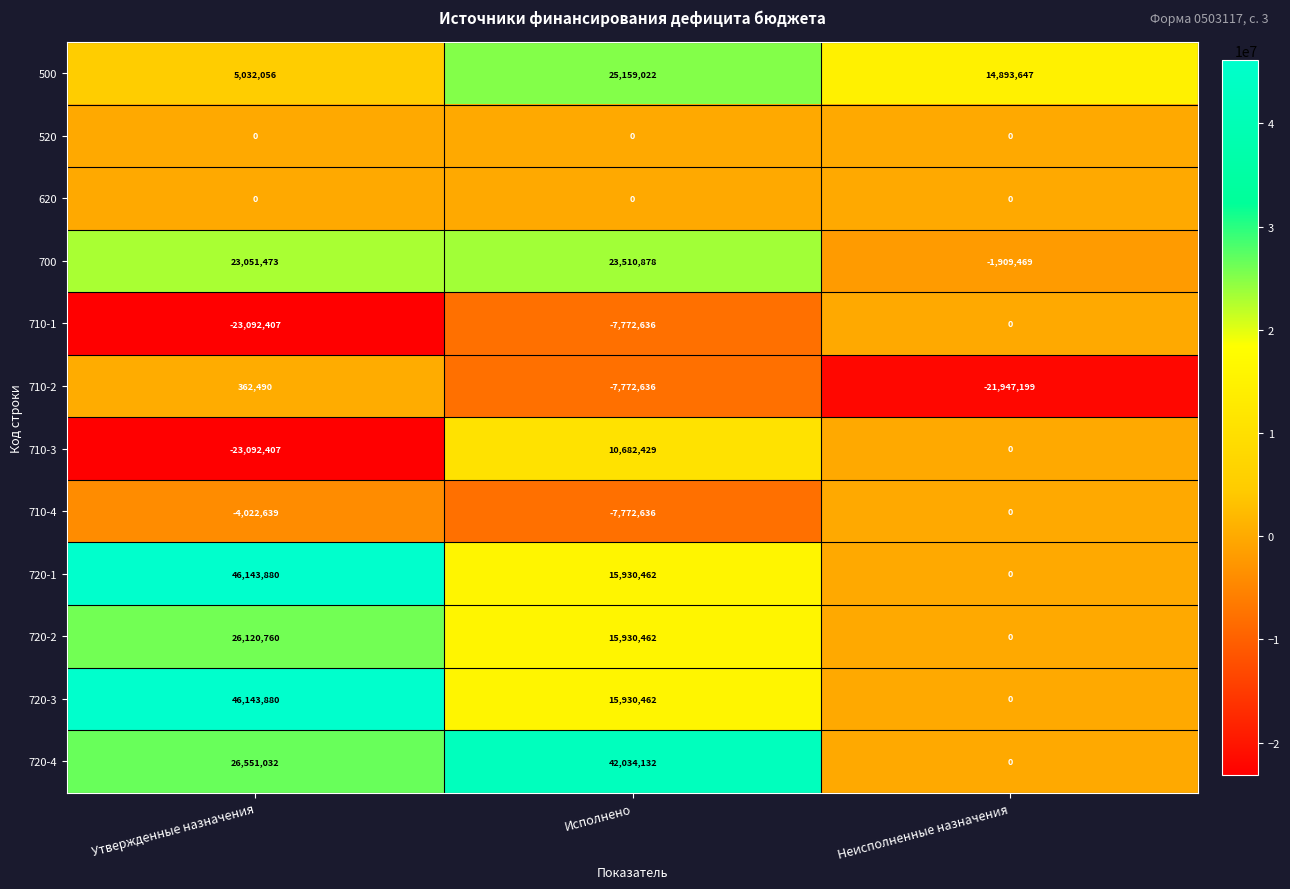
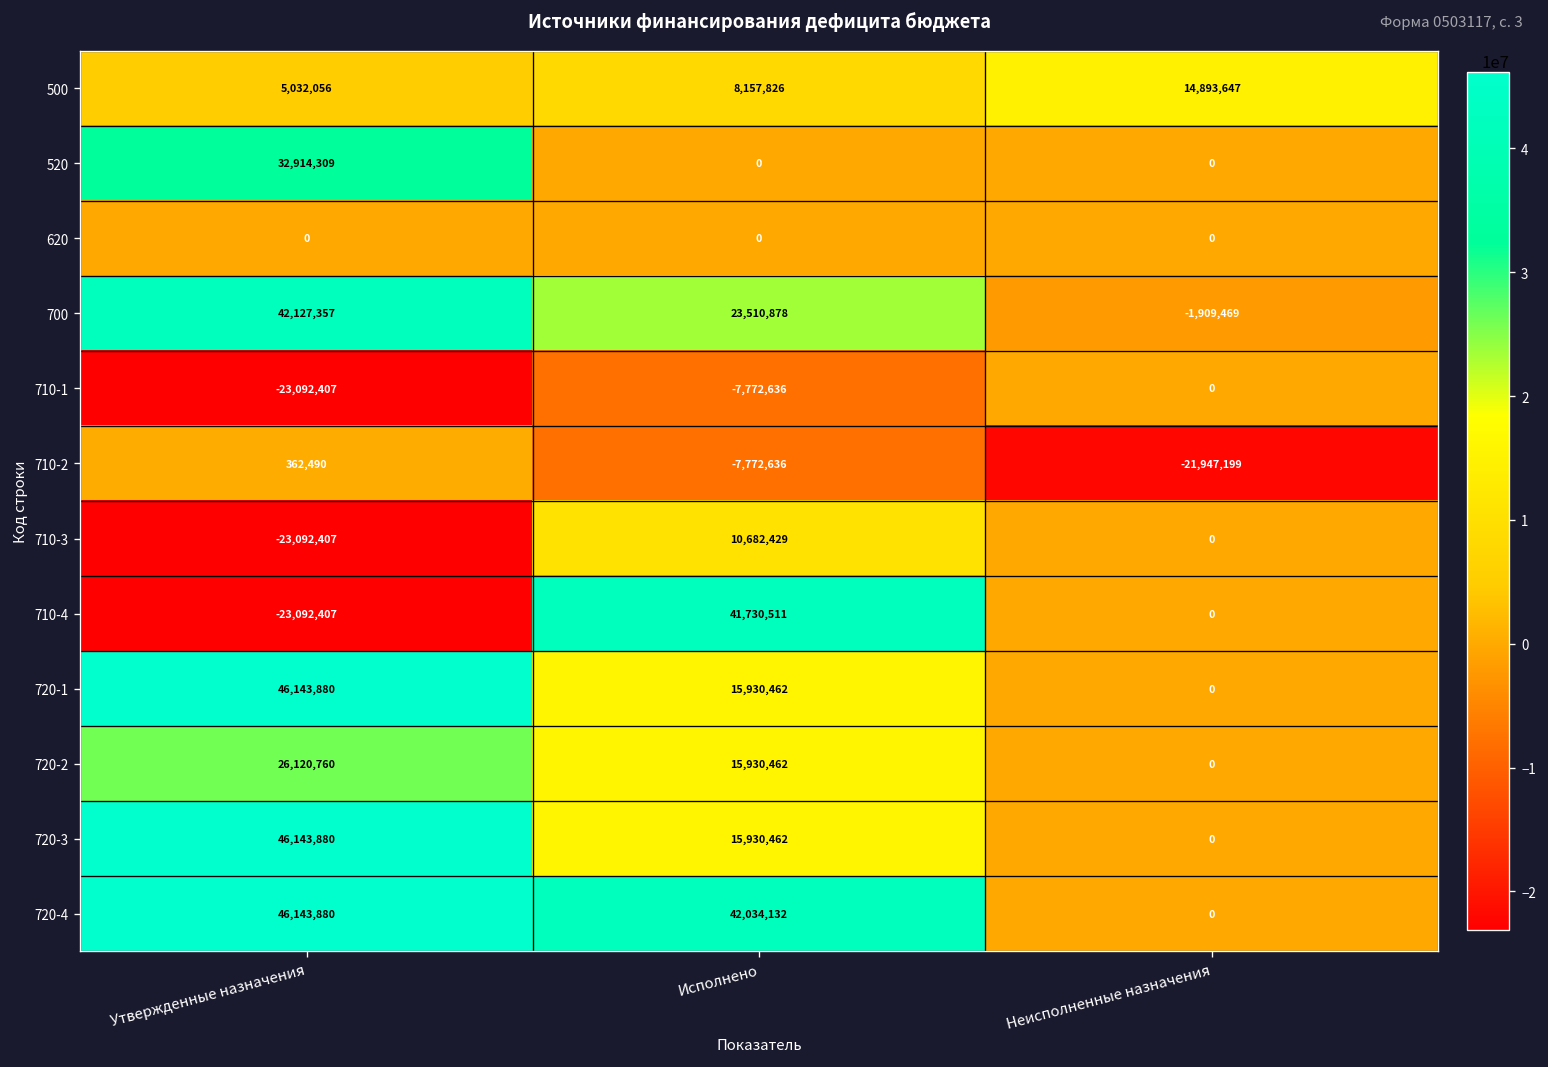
  {
    "500": {
      "Утвержденные назначения": "5,032,056",
-     "Исполнено": "25,159,022",
+     "Исполнено": "8,157,826",
      "Неисполненные назначения": "14,893,647"
    },
    "520": {
-     "Утвержденные назначения": "0",
+     "Утвержденные назначения": "32,914,309",
      "Исполнено": "0",
      "Неисполненные назначения": "0"
    },
    "620": {
      "Утвержденные назначения": "0",
      "Исполнено": "0",
      "Неисполненные назначения": "0"
    },
    "700": {
-     "Утвержденные назначения": "23,051,473",
+     "Утвержденные назначения": "42,127,357",
      "Исполнено": "23,510,878",
      "Неисполненные назначения": "-1,909,469"
    },
    "710-1": {
      "Утвержденные назначения": "-23,092,407",
      "Исполнено": "-7,772,636",
      "Неисполненные назначения": "0"
    },
    "710-2": {
      "Утвержденные назначения": "362,490",
      "Исполнено": "-7,772,636",
      "Неисполненные назначения": "-21,947,199"
    },
    "710-3": {
      "Утвержденные назначения": "-23,092,407",
      "Исполнено": "10,682,429",
      "Неисполненные назначения": "0"
    },
    "710-4": {
-     "Утвержденные назначения": "-4,022,639",
-     "Исполнено": "-7,772,636",
+     "Утвержденные назначения": "-23,092,407",
+     "Исполнено": "41,730,511",
      "Неисполненные назначения": "0"
    },
    "720-1": {
      "Утвержденные назначения": "46,143,880",
      "Исполнено": "15,930,462",
      "Неисполненные назначения": "0"
    },
    "720-2": {
      "Утвержденные назначения": "26,120,760",
      "Исполнено": "15,930,462",
      "Неисполненные назначения": "0"
    },
    "720-3": {
      "Утвержденные назначения": "46,143,880",
      "Исполнено": "15,930,462",
      "Неисполненные назначения": "0"
    },
    "720-4": {
-     "Утвержденные назначения": "26,551,032",
+     "Утвержденные назначения": "46,143,880",
      "Исполнено": "42,034,132",
      "Неисполненные назначения": "0"
    }
  }
